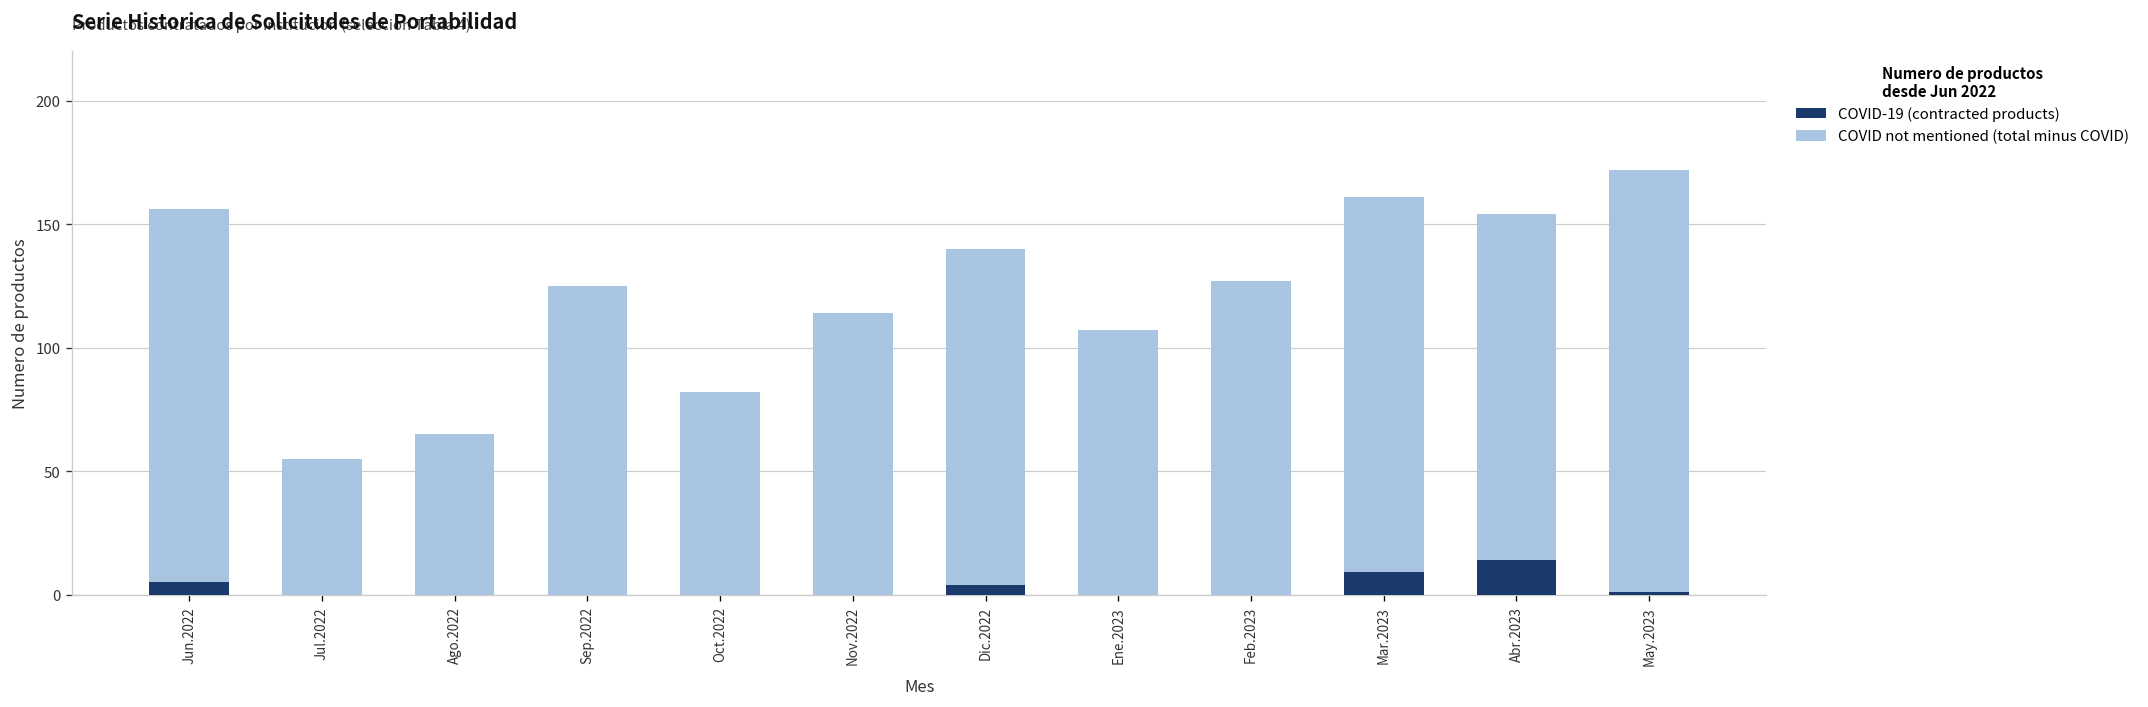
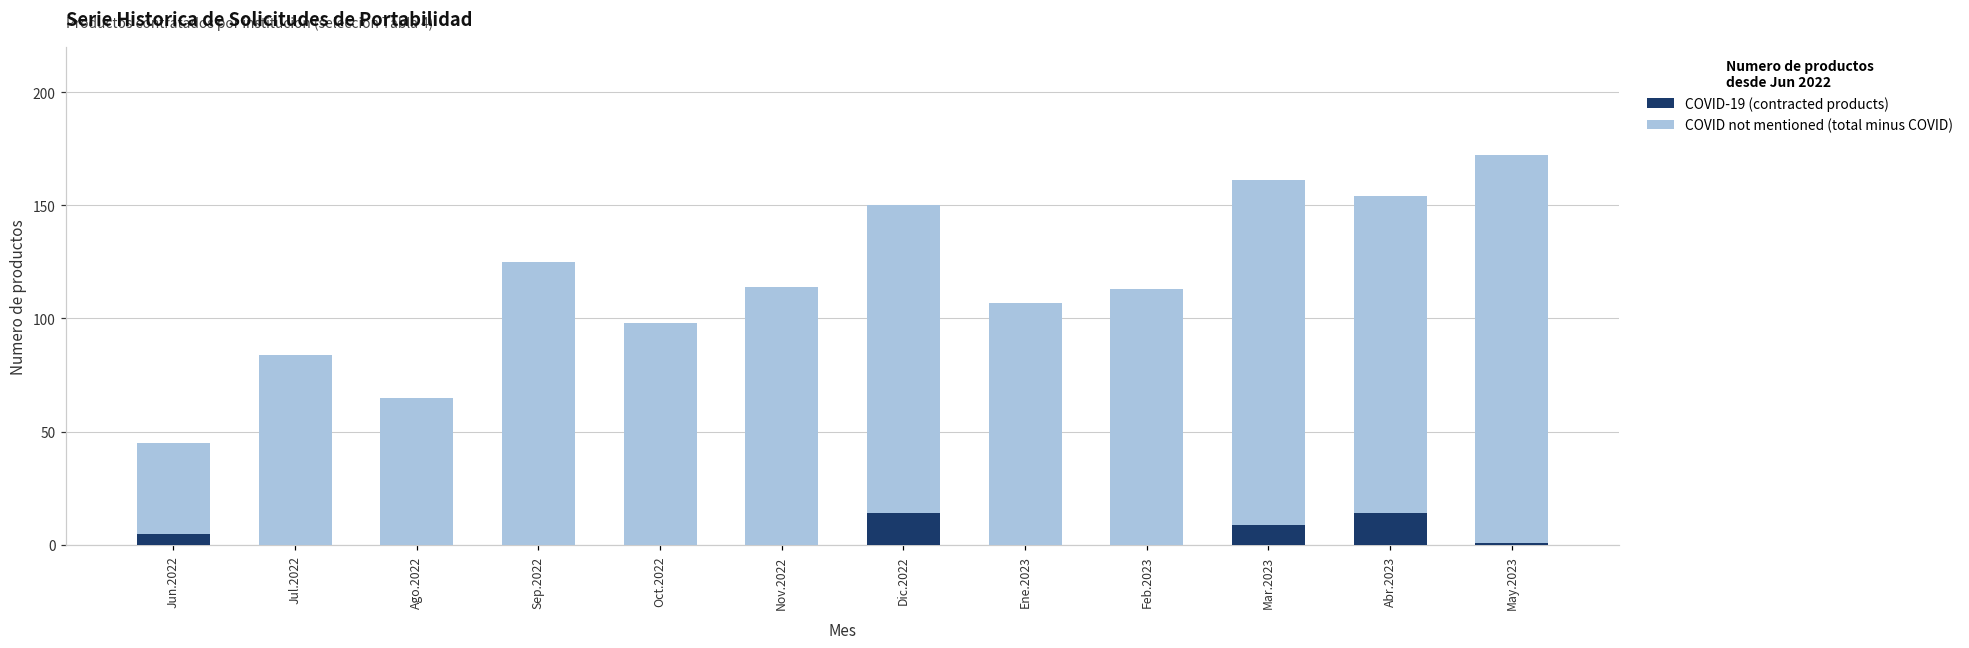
  {
    "COVID-19 (contracted products)": {
      "Jun.2022": 5,
      "Jul.2022": 0,
      "Ago.2022": 0,
      "Sep.2022": 0,
      "Oct.2022": 0,
      "Nov.2022": 0,
-     "Dic.2022": 4,
+     "Dic.2022": 14,
      "Ene.2023": 0,
      "Feb.2023": 0,
      "Mar.2023": 9,
      "Abr.2023": 14
    },
    "COVID not mentioned (total minus COVID)": {
-     "Jun.2022": 151,
-     "Jul.2022": 55,
+     "Jun.2022": 40,
+     "Jul.2022": 84,
      "Ago.2022": 65,
      "Sep.2022": 125,
-     "Oct.2022": 82,
+     "Oct.2022": 98,
      "Nov.2022": 114,
      "Dic.2022": 136,
      "Ene.2023": 107,
-     "Feb.2023": 127,
+     "Feb.2023": 113,
      "Mar.2023": 152,
      "Abr.2023": 140,
      "May.2023": 171
    }
  }
